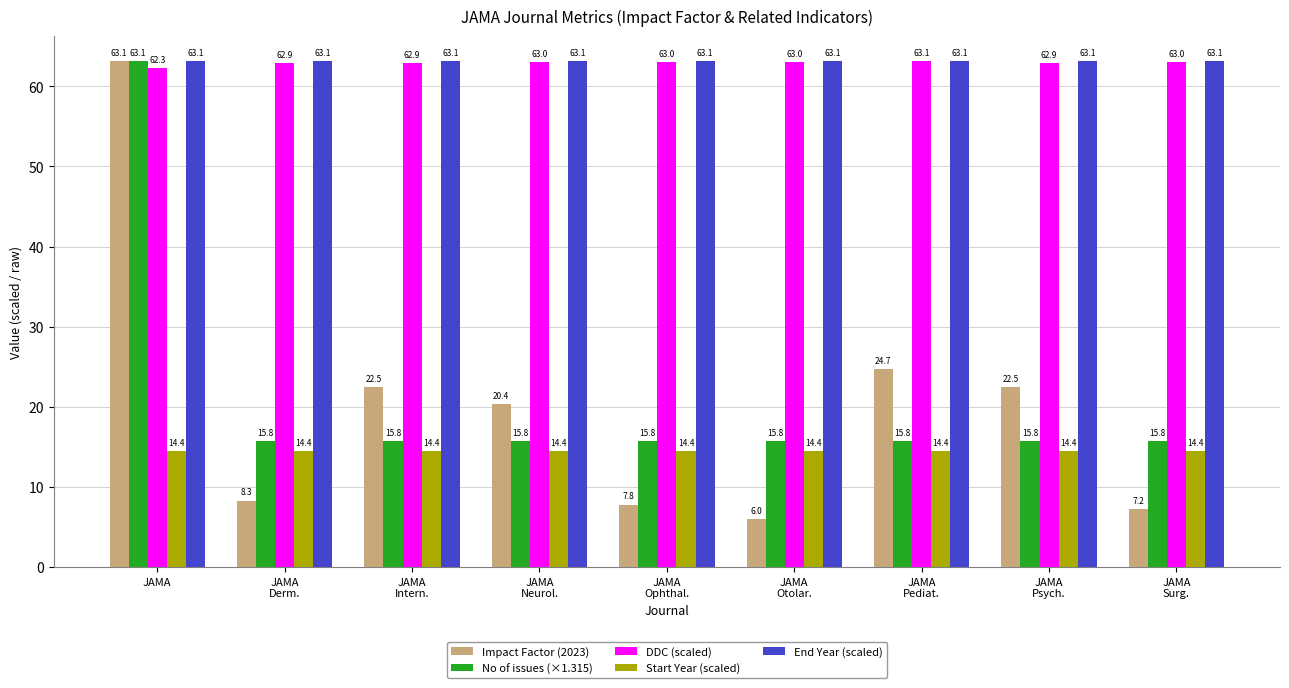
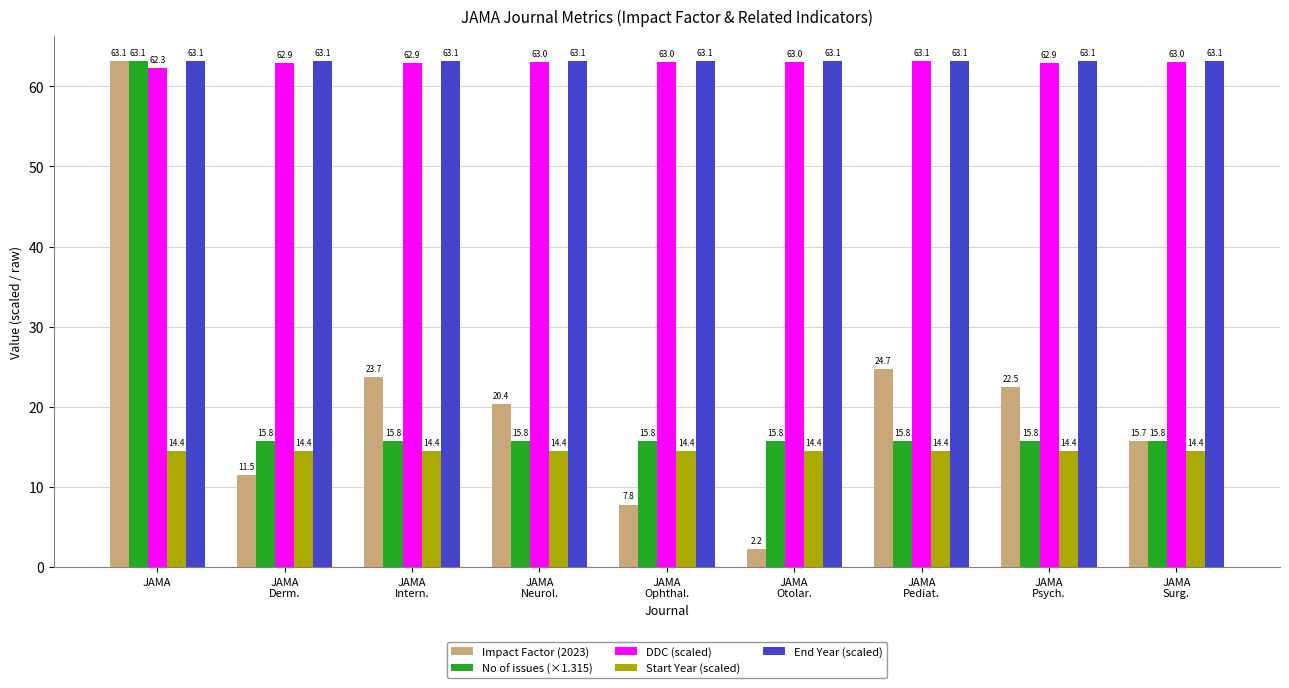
  {
    "Impact Factor (2023)": {
      "JAMA": 63.1,
-     "JAMA Derm.": 8.3,
-     "JAMA Intern.": 22.5,
+     "JAMA Derm.": 11.5,
+     "JAMA Intern.": 23.7,
      "JAMA Neurol.": 20.4,
      "JAMA Ophthal.": 7.8,
-     "JAMA Otolar.": 6.0,
+     "JAMA Otolar.": 2.2,
      "JAMA Pediat.": 24.7,
      "JAMA Psych.": 22.5,
-     "JAMA Surg.": 7.2
+     "JAMA Surg.": 15.7
    },
    "No of issues (×1.315)": {
      "JAMA": 63.1,
      "JAMA Derm.": 15.8,
      "JAMA Intern.": 15.8,
      "JAMA Neurol.": 15.8,
      "JAMA Ophthal.": 15.8,
      "JAMA Otolar.": 15.8,
      "JAMA Pediat.": 15.8,
      "JAMA Psych.": 15.8,
      "JAMA Surg.": 15.8
    },
    "DDC (scaled)": {
      "JAMA": 62.3,
      "JAMA Derm.": 62.9,
      "JAMA Intern.": 62.9,
      "JAMA Neurol.": 63.0,
      "JAMA Ophthal.": 63.0,
      "JAMA Otolar.": 63.0,
      "JAMA Pediat.": 63.1,
      "JAMA Psych.": 62.9,
      "JAMA Surg.": 63.0
    },
    "Start Year (scaled)": {
      "JAMA": 14.4,
      "JAMA Derm.": 14.4,
      "JAMA Intern.": 14.4,
      "JAMA Neurol.": 14.4,
      "JAMA Ophthal.": 14.4,
      "JAMA Otolar.": 14.4,
      "JAMA Pediat.": 14.4,
      "JAMA Psych.": 14.4,
      "JAMA Surg.": 14.4
    },
    "End Year (scaled)": {
      "JAMA": 63.1,
      "JAMA Derm.": 63.1,
      "JAMA Intern.": 63.1,
      "JAMA Neurol.": 63.1,
      "JAMA Ophthal.": 63.1,
      "JAMA Otolar.": 63.1,
      "JAMA Pediat.": 63.1,
      "JAMA Psych.": 63.1,
      "JAMA Surg.": 63.1
    }
  }
